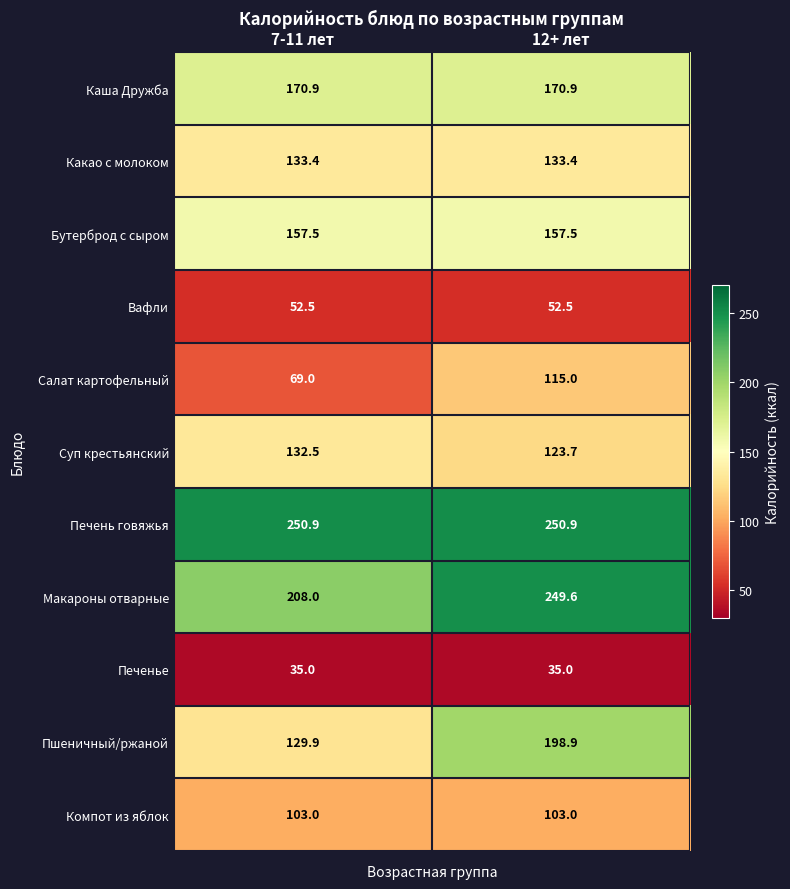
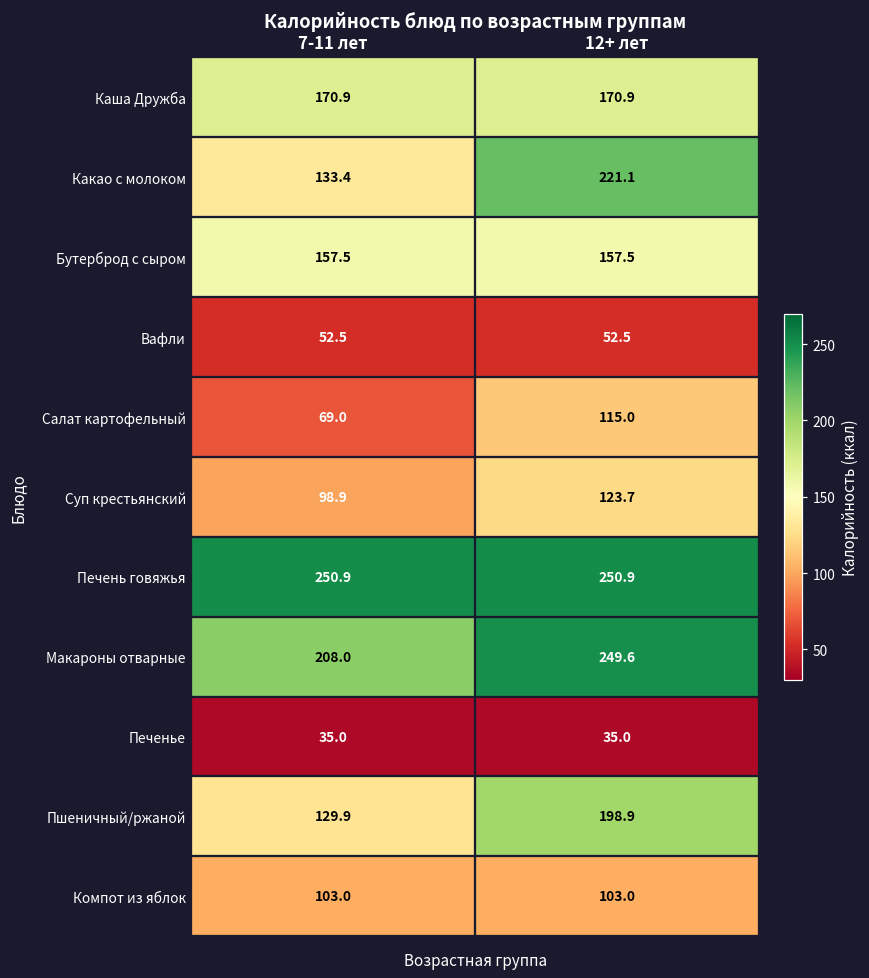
  {
    "Каша Дружба": {
      "7-11 лет": 170.9,
      "12+ лет": 170.9
    },
    "Какао с молоком": {
      "7-11 лет": 133.4,
-     "12+ лет": 133.4
+     "12+ лет": 221.1
    },
    "Бутерброд с сыром": {
      "7-11 лет": 157.5,
      "12+ лет": 157.5
    },
    "Вафли": {
      "7-11 лет": 52.5,
      "12+ лет": 52.5
    },
    "Салат картофельный": {
      "7-11 лет": 69.0,
      "12+ лет": 115.0
    },
    "Суп крестьянский": {
-     "7-11 лет": 132.5,
+     "7-11 лет": 98.9,
      "12+ лет": 123.7
    },
    "Печень говяжья": {
      "7-11 лет": 250.9,
      "12+ лет": 250.9
    },
    "Макароны отварные": {
      "7-11 лет": 208.0,
      "12+ лет": 249.6
    },
    "Печенье": {
      "7-11 лет": 35.0,
      "12+ лет": 35.0
    },
    "Пшеничный/ржаной": {
      "7-11 лет": 129.9,
      "12+ лет": 198.9
    },
    "Компот из яблок": {
      "7-11 лет": 103.0,
      "12+ лет": 103.0
    }
  }
